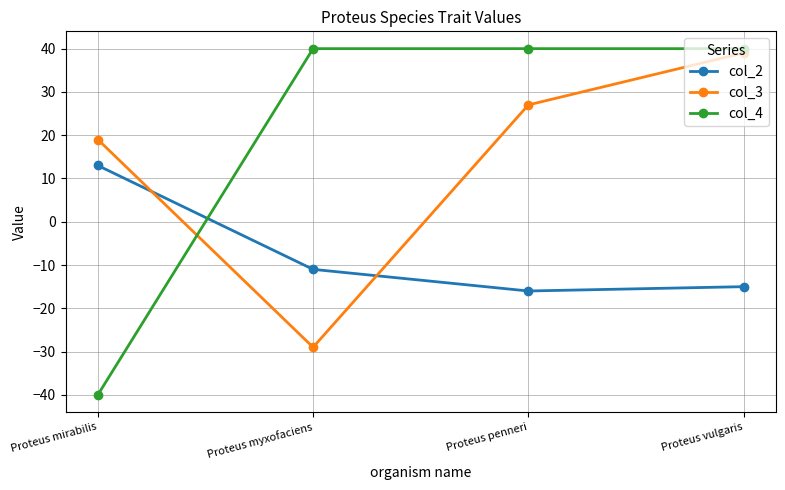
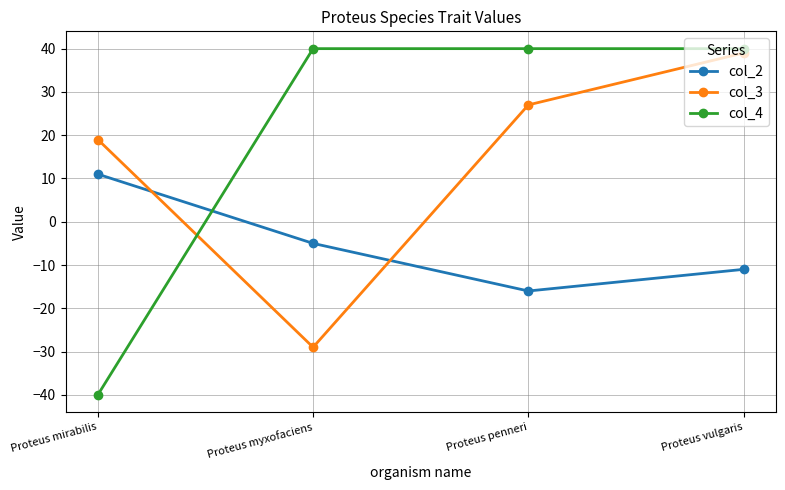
  {
    "col_2": {
-     "Proteus mirabilis": 13,
-     "Proteus myxofaciens": -11,
+     "Proteus mirabilis": 11,
+     "Proteus myxofaciens": -5,
      "Proteus penneri": -16,
-     "Proteus vulgaris": -15
+     "Proteus vulgaris": -11
    },
    "col_3": {
      "Proteus mirabilis": 19,
      "Proteus myxofaciens": -29,
      "Proteus penneri": 27
    },
    "col_4": {
      "Proteus mirabilis": -40,
      "Proteus myxofaciens": 40,
      "Proteus penneri": 40
    }
  }
